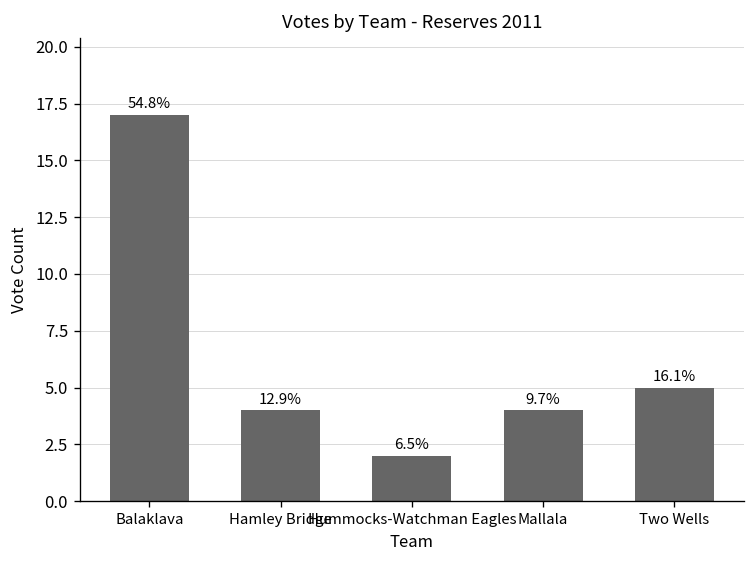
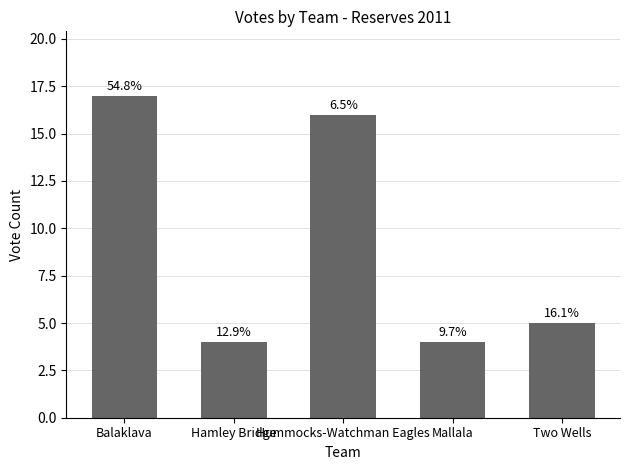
  {
-   "Hummocks-Watchman Eagles": 2
+   "Hummocks-Watchman Eagles": 16
  }
